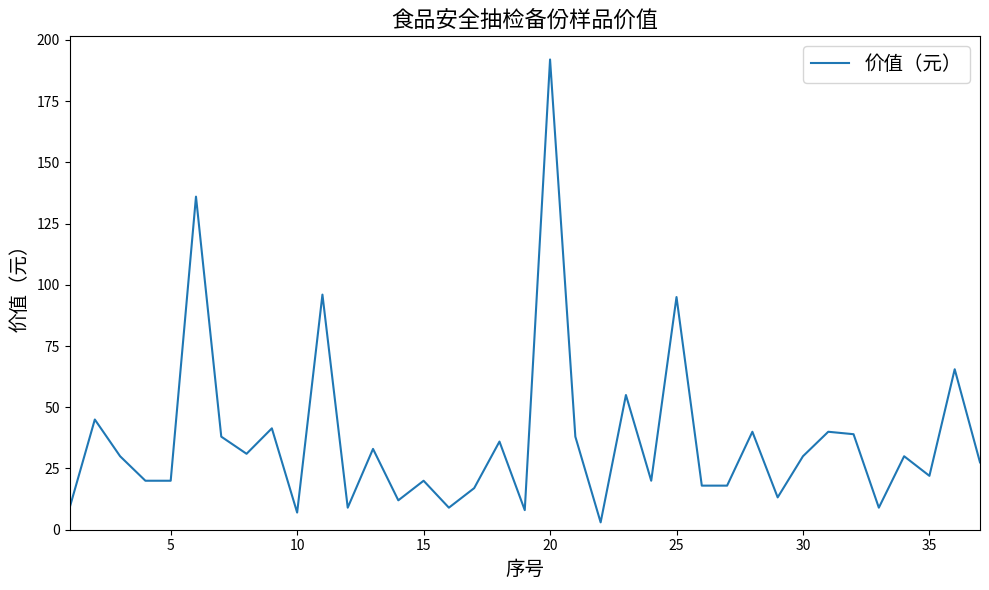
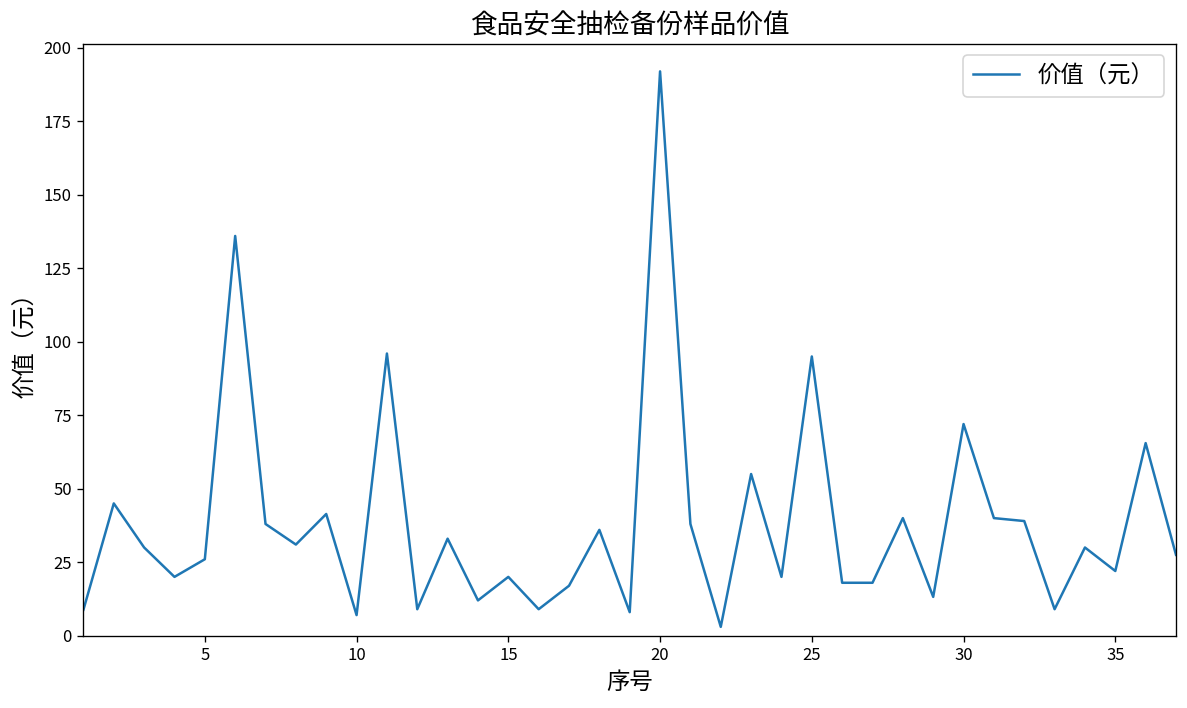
  {
-   "5": 20,
+   "5": 26,
    "10": 7,
    "15": 20,
    "20": 192,
    "25": 95,
-   "30": 30,
+   "30": 72,
    "35": 22
  }
